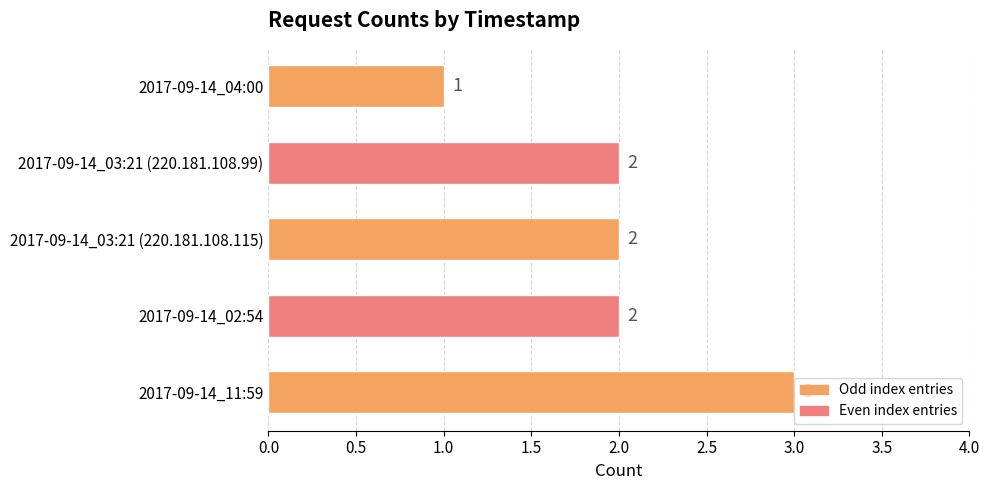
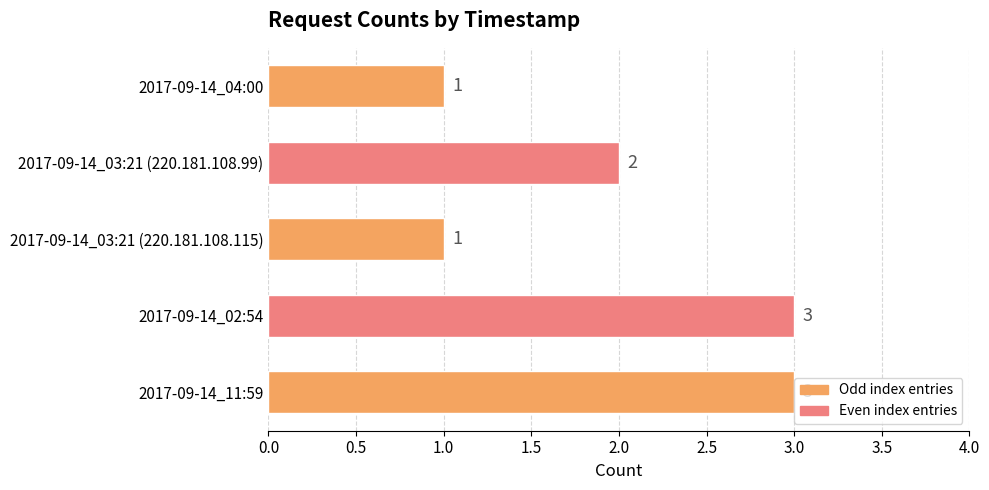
  {
    "2017-09-14_04:00": 1,
    "2017-09-14_03:21 (220.181.108.99)": 2,
-   "2017-09-14_03:21 (220.181.108.115)": 2,
-   "2017-09-14_02:54": 2
+   "2017-09-14_03:21 (220.181.108.115)": 1,
+   "2017-09-14_02:54": 3
  }
